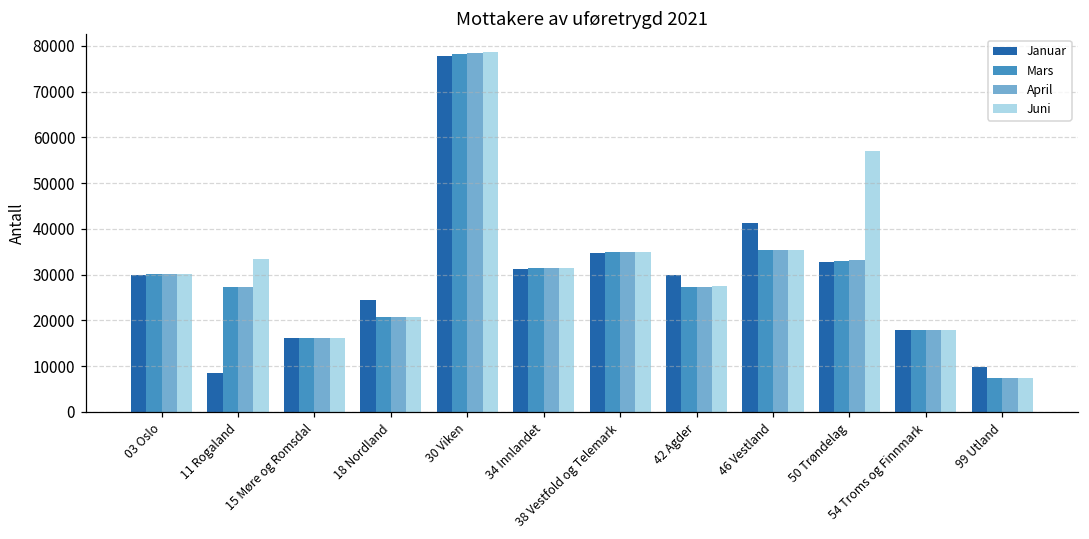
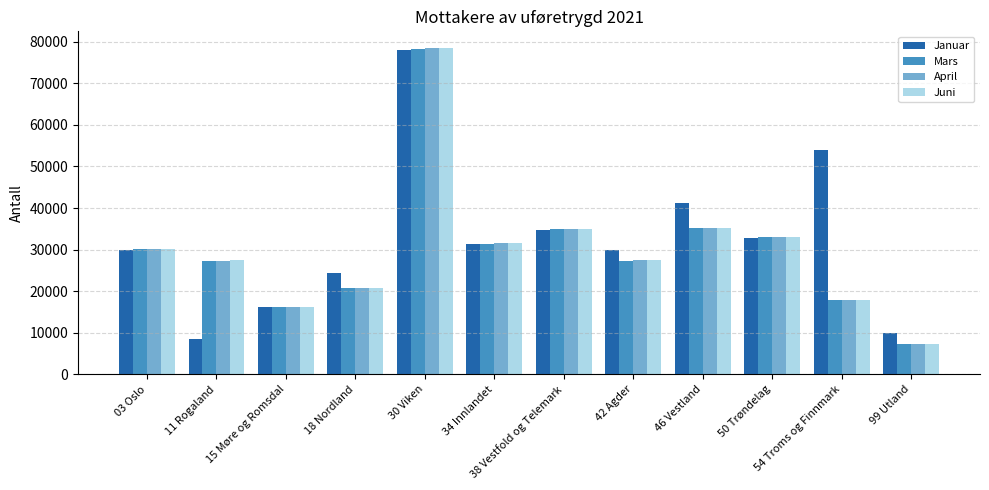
  {
    "Januar": {
      "03 Oslo": 30000,
      "11 Rogaland": 9000,
      "15 Møre og Romsdal": 16000,
      "18 Nordland": 24000,
      "30 Viken": 78000,
      "34 Innlandet": 31000,
      "38 Vestfold og Telemark": 35000,
      "42 Agder": 30000,
      "46 Vestland": 41000,
      "50 Trøndelag": 33000,
-     "54 Troms og Finnmark": 18000,
+     "54 Troms og Finnmark": 54000,
      "99 Utland": 10000
    },
    "Juni": {
      "03 Oslo": 30000,
-     "11 Rogaland": 33000,
+     "11 Rogaland": 27000,
      "15 Møre og Romsdal": 16000,
      "18 Nordland": 21000,
      "30 Viken": 79000,
      "34 Innlandet": 32000,
      "38 Vestfold og Telemark": 35000,
      "42 Agder": 27000,
      "46 Vestland": 35000,
-     "50 Trøndelag": 57000,
+     "50 Trøndelag": 33000,
      "54 Troms og Finnmark": 18000,
      "99 Utland": 7000
    }
  }
